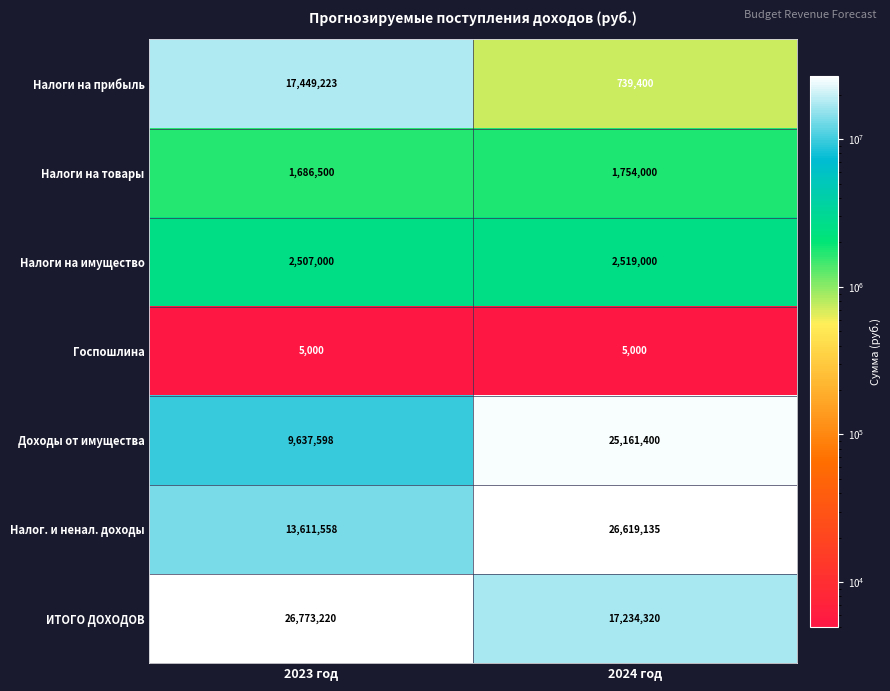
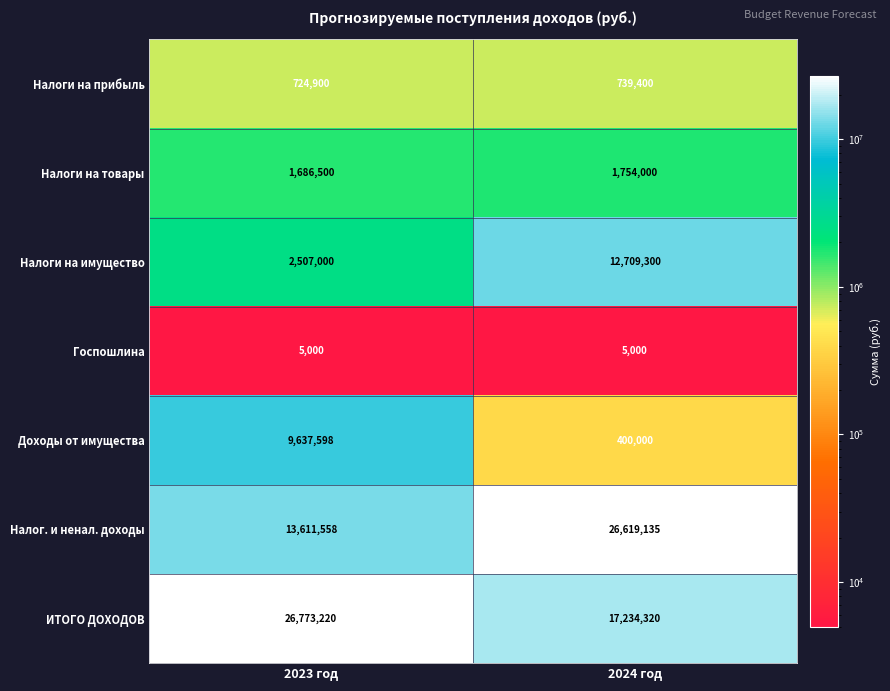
  {
    "Налоги на прибыль": {
-     "2023 год": "17,449,223",
+     "2023 год": "724,900",
      "2024 год": "739,400"
    },
    "Налоги на товары": {
      "2023 год": "1,686,500",
      "2024 год": "1,754,000"
    },
    "Налоги на имущество": {
      "2023 год": "2,507,000",
-     "2024 год": "2,519,000"
+     "2024 год": "12,709,300"
    },
    "Госпошлина": {
      "2023 год": "5,000",
      "2024 год": "5,000"
    },
    "Доходы от имущества": {
      "2023 год": "9,637,598",
-     "2024 год": "25,161,400"
+     "2024 год": "400,000"
    },
    "Налог. и ненал. доходы": {
      "2023 год": "13,611,558",
      "2024 год": "26,619,135"
    },
    "ИТОГО ДОХОДОВ": {
      "2023 год": "26,773,220",
      "2024 год": "17,234,320"
    }
  }
